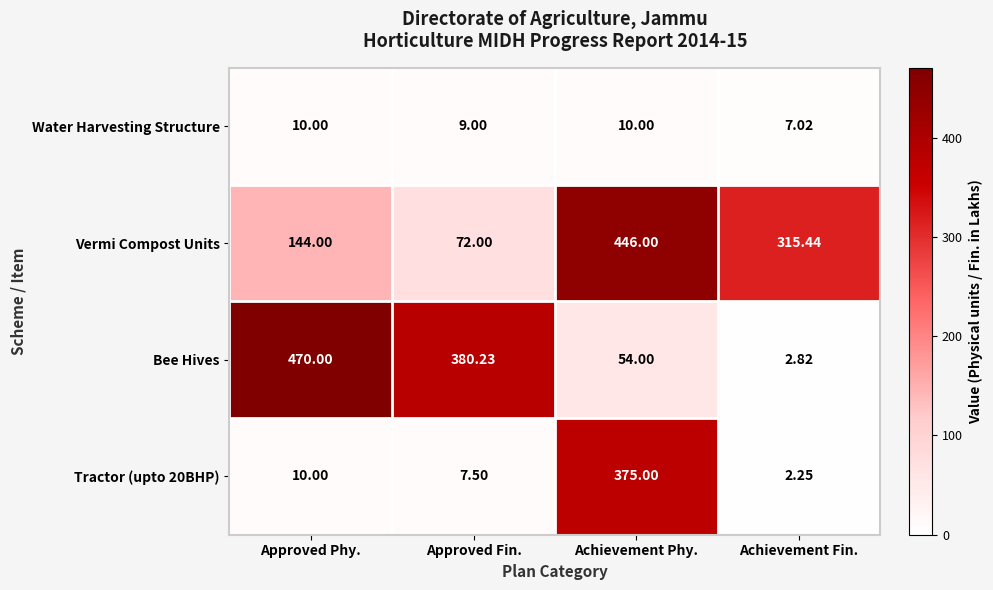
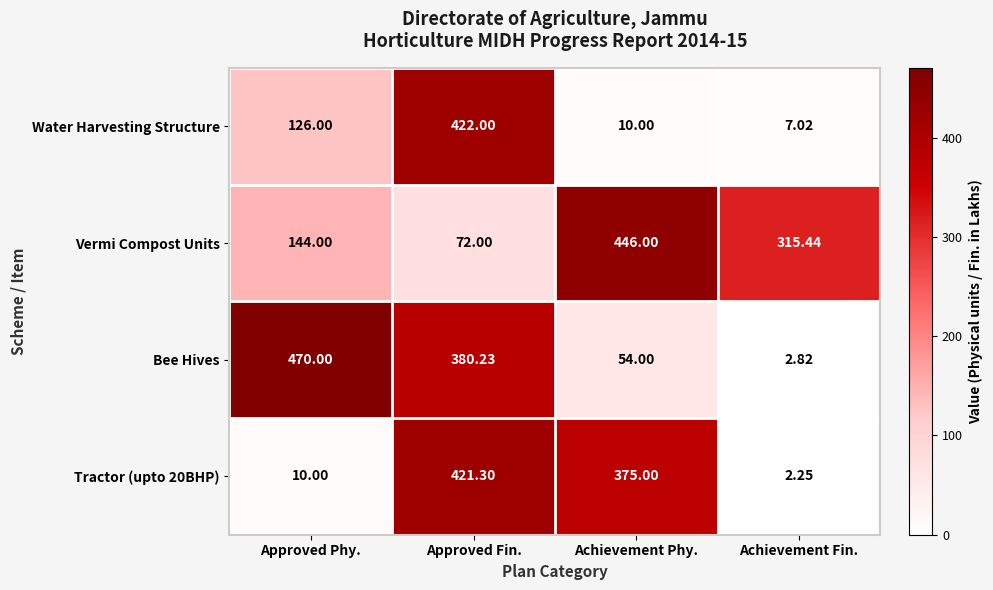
  {
    "Water Harvesting Structure": {
-     "Approved Phy.": 10.00,
-     "Approved Fin.": 9.00,
+     "Approved Phy.": 126.00,
+     "Approved Fin.": 422.00,
      "Achievement Phy.": 10.00,
      "Achievement Fin.": 7.02
    },
    "Vermi Compost Units": {
      "Approved Phy.": 144.00,
      "Approved Fin.": 72.00,
      "Achievement Phy.": 446.00,
      "Achievement Fin.": 315.44
    },
    "Bee Hives": {
      "Approved Phy.": 470.00,
      "Approved Fin.": 380.23,
      "Achievement Phy.": 54.00,
      "Achievement Fin.": 2.82
    },
    "Tractor (upto 20BHP)": {
      "Approved Phy.": 10.00,
-     "Approved Fin.": 7.50,
+     "Approved Fin.": 421.30,
      "Achievement Phy.": 375.00,
      "Achievement Fin.": 2.25
    }
  }
